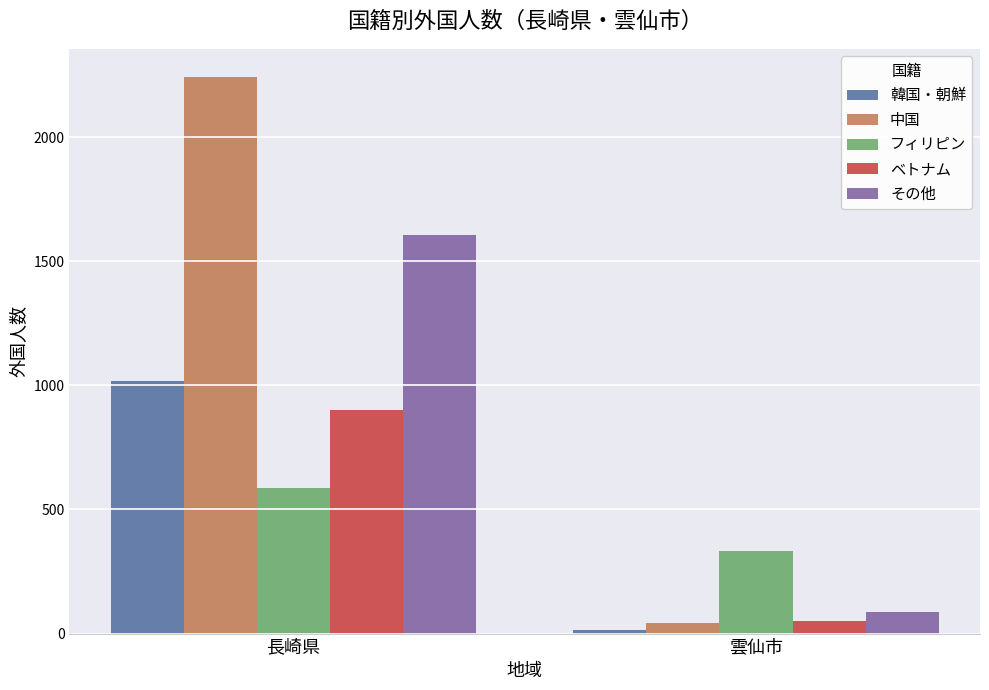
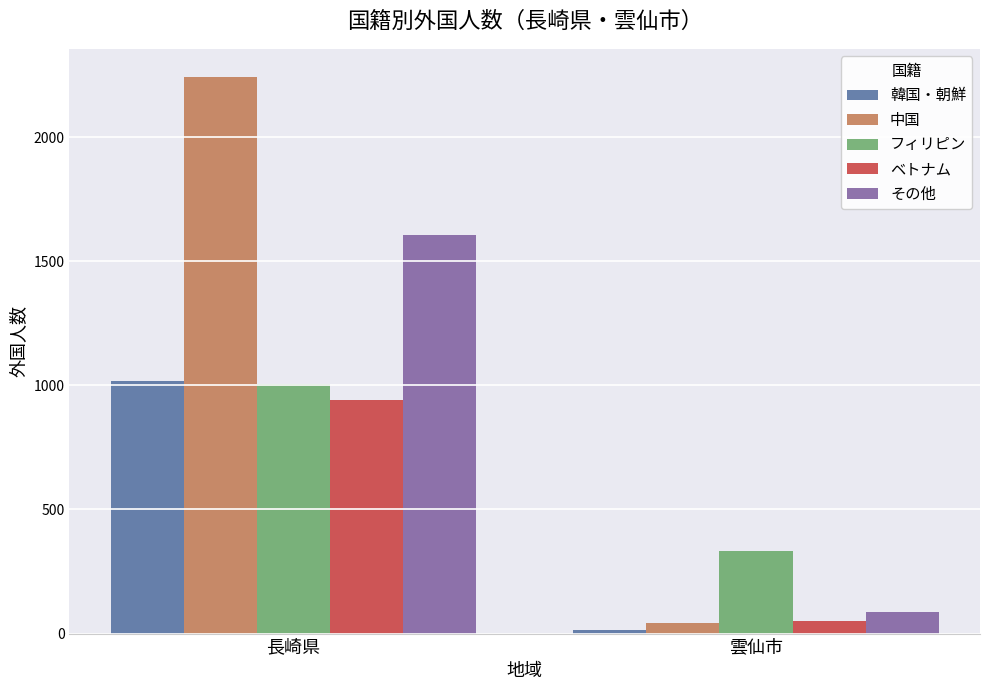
  {
    "中国": {
      "長崎県": 2240,
      "雲仙市": 40
    },
    "フィリピン": {
-     "長崎県": 590,
+     "長崎県": 1000,
      "雲仙市": 330
    },
    "ベトナム": {
-     "長崎県": 900,
+     "長崎県": 940,
      "雲仙市": 50
    }
  }
